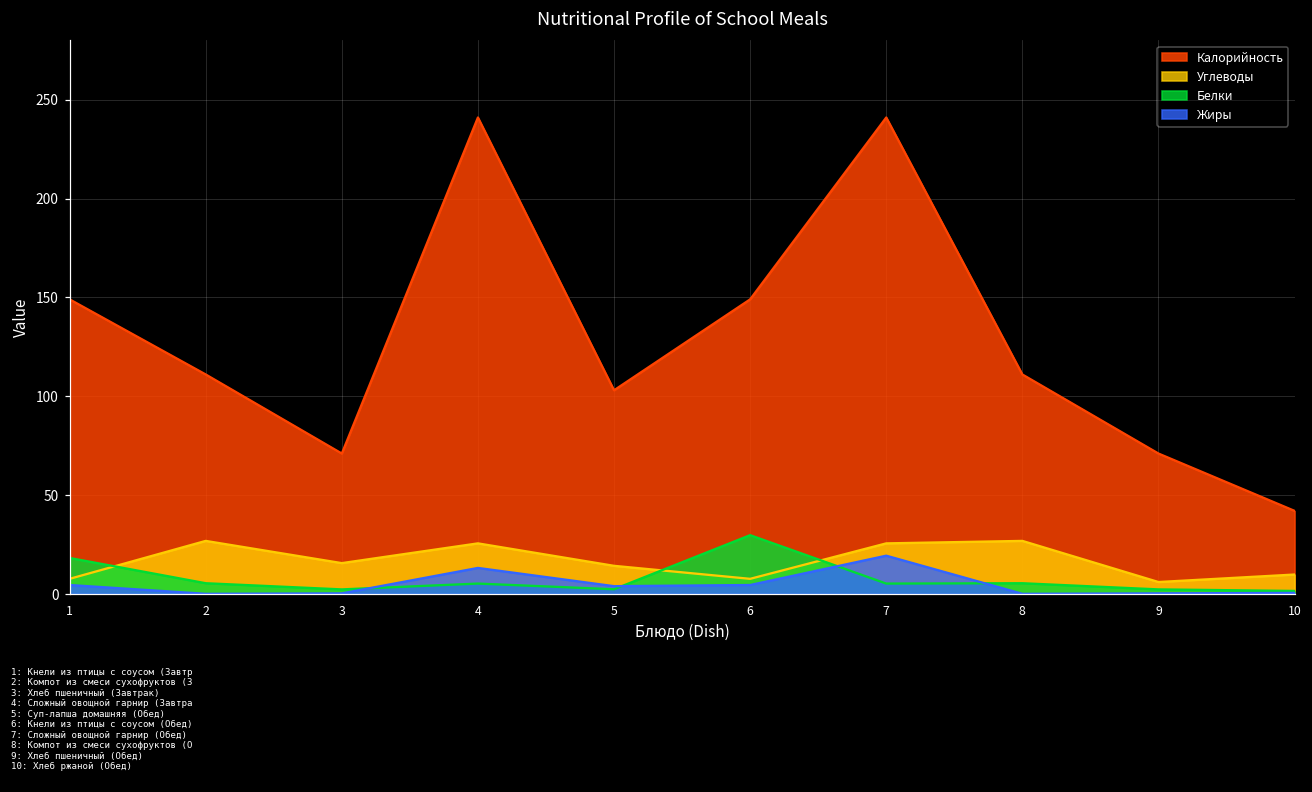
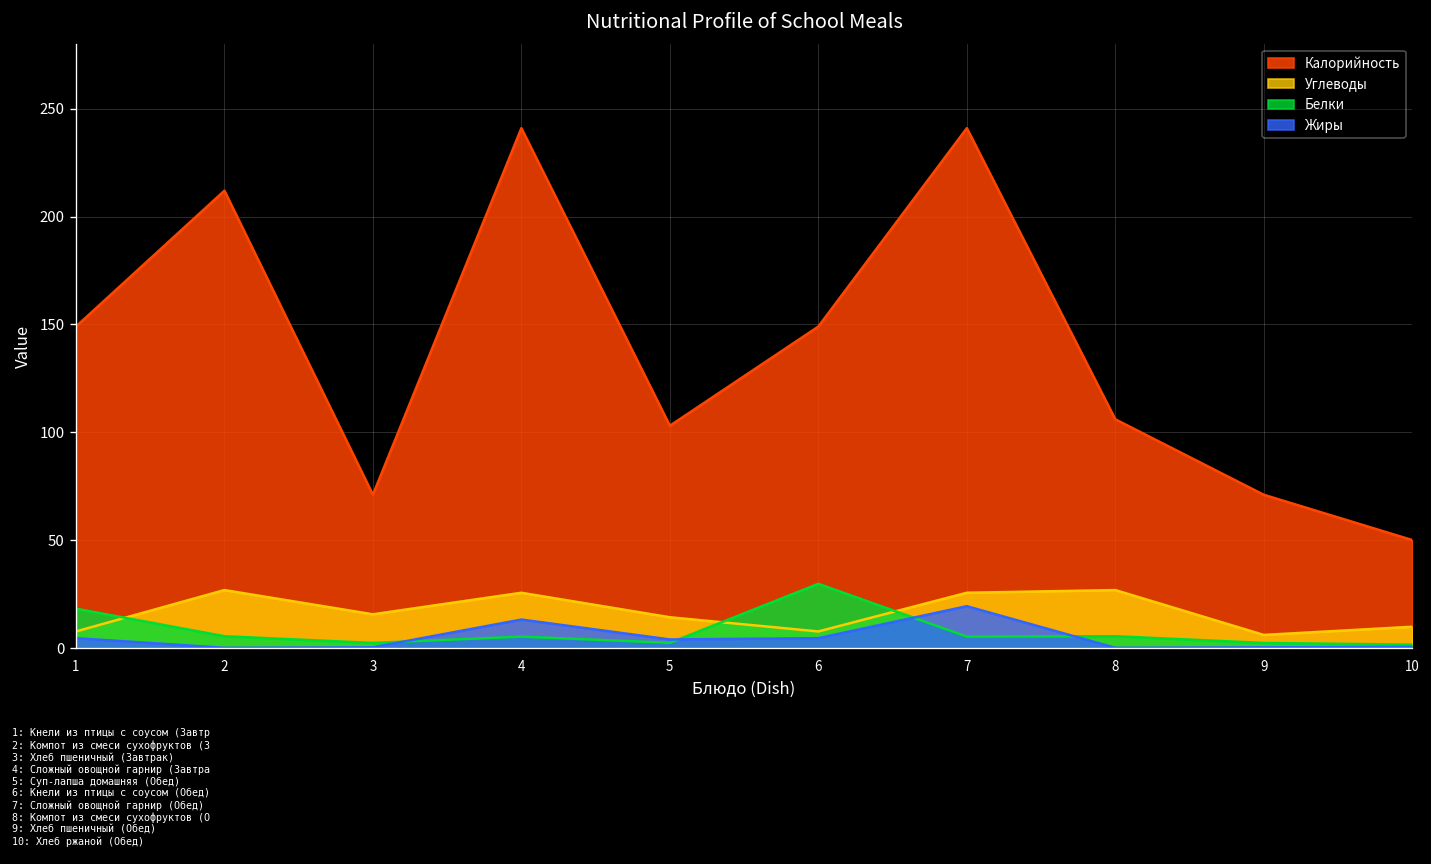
  {
    "Калорийность": {
      "1": 149,
-     "2": 111,
+     "2": 212,
      "3": 71,
      "4": 241,
      "5": 103,
      "6": 149,
      "7": 241,
-     "8": 111,
+     "8": 106,
      "9": 71,
-     "10": 42
+     "10": 50
    },
    "Углеводы": {
      "1": 8,
      "2": 27,
      "3": 16,
      "4": 26,
      "5": 14,
      "6": 8,
      "7": 26,
      "8": 27,
      "9": 6,
      "10": 10
    },
    "Белки": {
      "1": 18,
      "2": 5,
      "3": 2,
      "4": 5,
      "5": 2,
      "6": 30,
      "7": 5,
      "8": 5,
      "9": 2
    },
    "Жиры": {
      "1": 5,
      "2": 0,
      "3": 0,
      "4": 13,
      "5": 4,
      "6": 5,
      "7": 19,
      "8": 0,
      "9": 0
    }
  }
